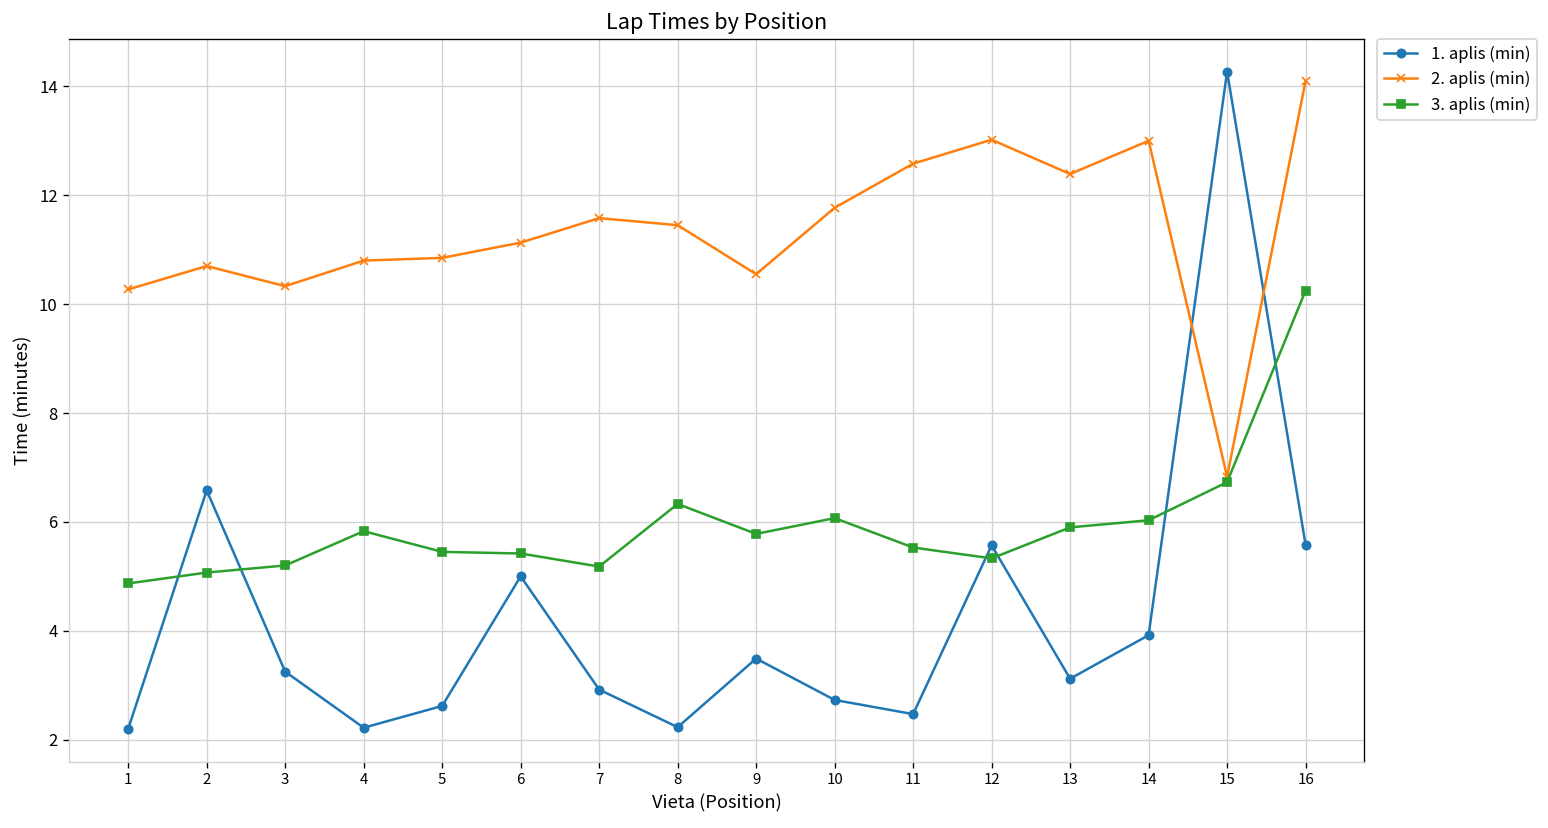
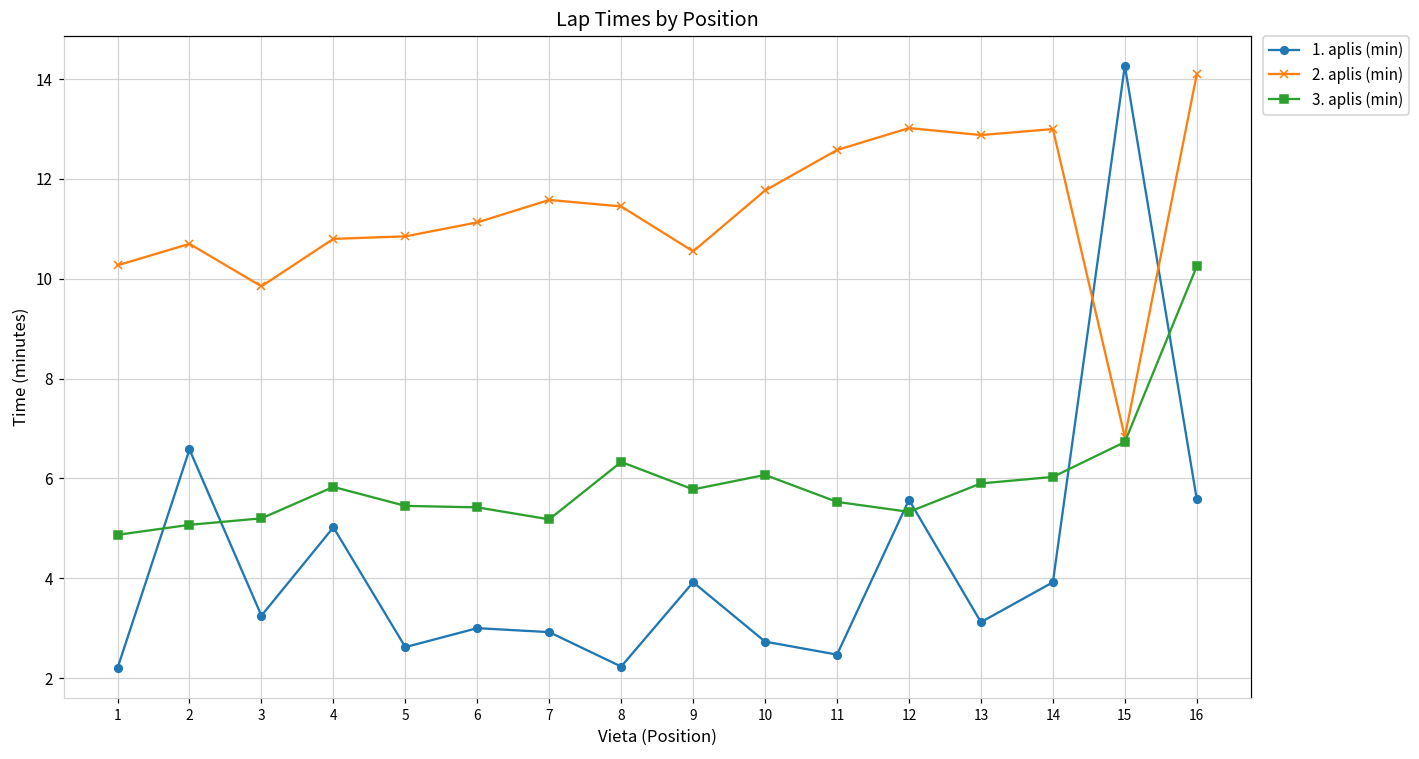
  {
    "1. aplis (min)": {
      "1": 2.2,
      "2": 6.6,
      "3": 3.3,
-     "4": 2.2,
+     "4": 5.0,
      "5": 2.6,
-     "6": 5,
+     "6": 3,
      "7": 2.9,
      "8": 2.2,
-     "9": 3.5,
+     "9": 3.9,
      "10": 2.7,
      "11": 2.5,
      "12": 5.6,
      "13": 3.1,
      "14": 3.9,
      "15": 14.3,
      "16": 5.6
    },
    "2. aplis (min)": {
      "1": 10.3,
      "2": 10.7,
-     "3": 10.3,
+     "3": 9.9,
      "4": 10.8,
      "5": 10.9,
      "6": 11.1,
      "7": 11.6,
      "8": 11.5,
      "9": 10.6,
      "10": 11.8,
      "11": 12.6,
      "12": 13.0,
-     "13": 12.4,
+     "13": 12.9,
      "14": 13.0,
      "15": 6.8,
      "16": 14.1
    },
    "3. aplis (min)": {
      "1": 4.9,
      "2": 5.1,
      "3": 5.2,
      "4": 5.8,
      "5": 5.5,
      "6": 5.4,
      "7": 5.2,
      "8": 6.3,
      "9": 5.8,
      "10": 6.1,
      "11": 5.5,
      "12": 5.3,
      "13": 5.9,
      "14": 6.0,
      "15": 6.7,
      "16": 10.3
    }
  }
